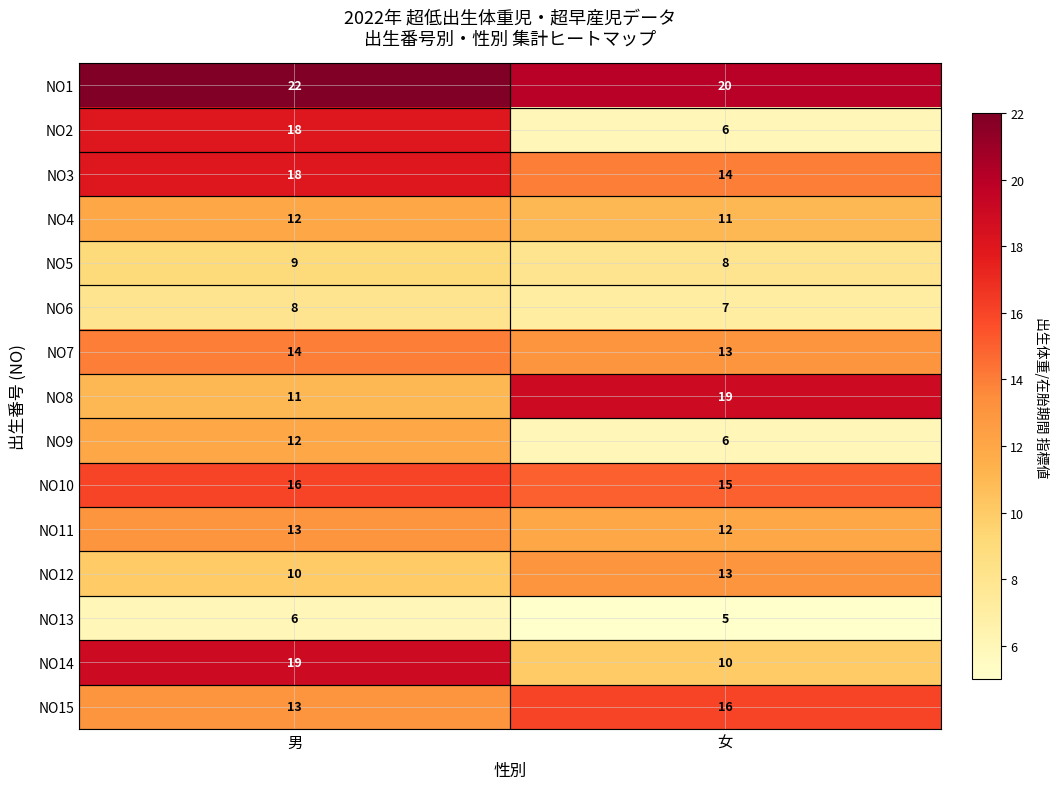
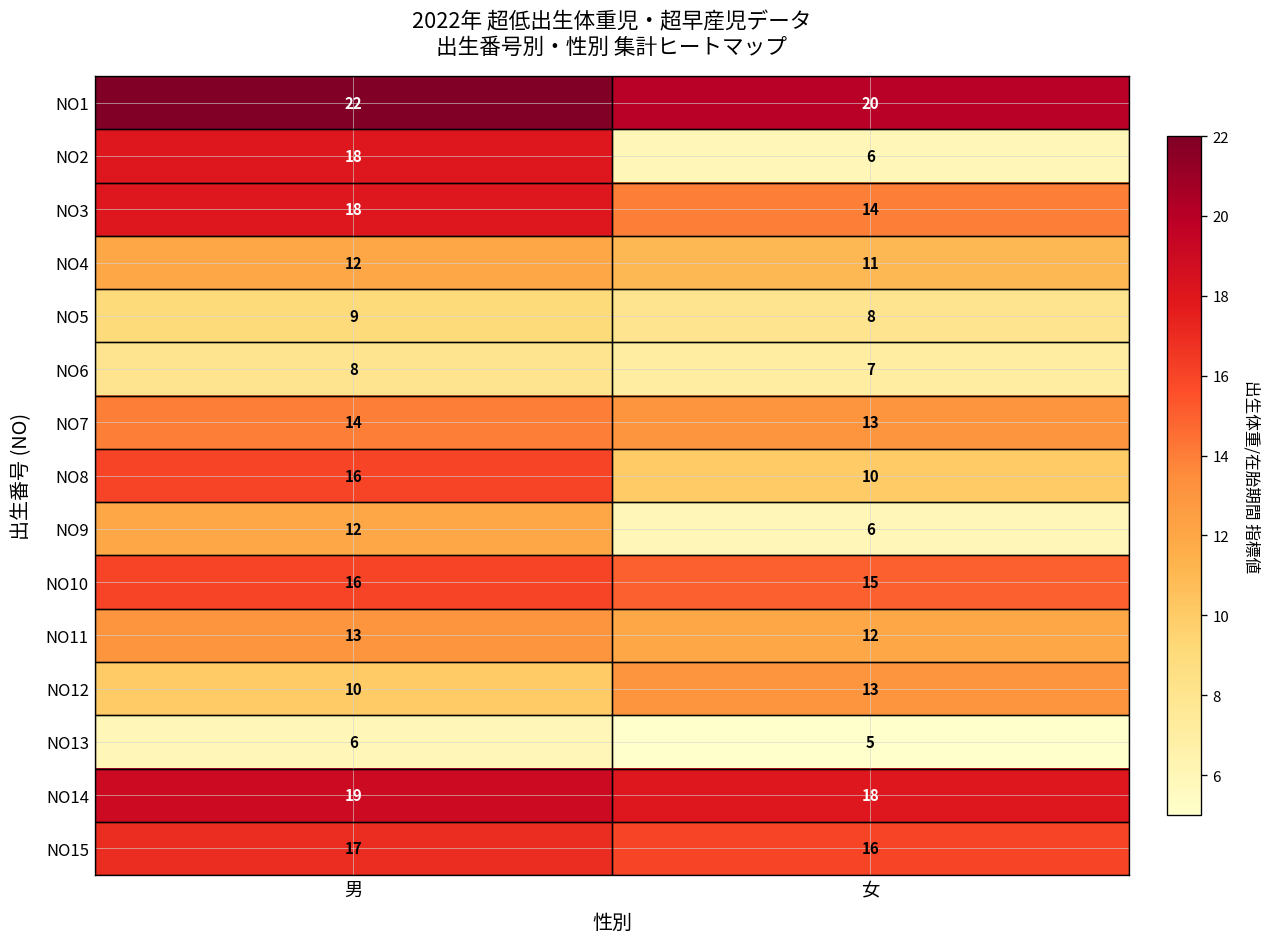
  {
    "NO1": {
      "男": 22,
      "女": 20
    },
    "NO2": {
      "男": 18,
      "女": 6
    },
    "NO3": {
      "男": 18,
      "女": 14
    },
    "NO4": {
      "男": 12,
      "女": 11
    },
    "NO5": {
      "男": 9,
      "女": 8
    },
    "NO6": {
      "男": 8,
      "女": 7
    },
    "NO7": {
      "男": 14,
      "女": 13
    },
    "NO8": {
-     "男": 11,
-     "女": 19
+     "男": 16,
+     "女": 10
    },
    "NO9": {
      "男": 12,
      "女": 6
    },
    "NO10": {
      "男": 16,
      "女": 15
    },
    "NO11": {
      "男": 13,
      "女": 12
    },
    "NO12": {
      "男": 10,
      "女": 13
    },
    "NO13": {
      "男": 6,
      "女": 5
    },
    "NO14": {
      "男": 19,
-     "女": 10
+     "女": 18
    },
    "NO15": {
-     "男": 13,
+     "男": 17,
      "女": 16
    }
  }
